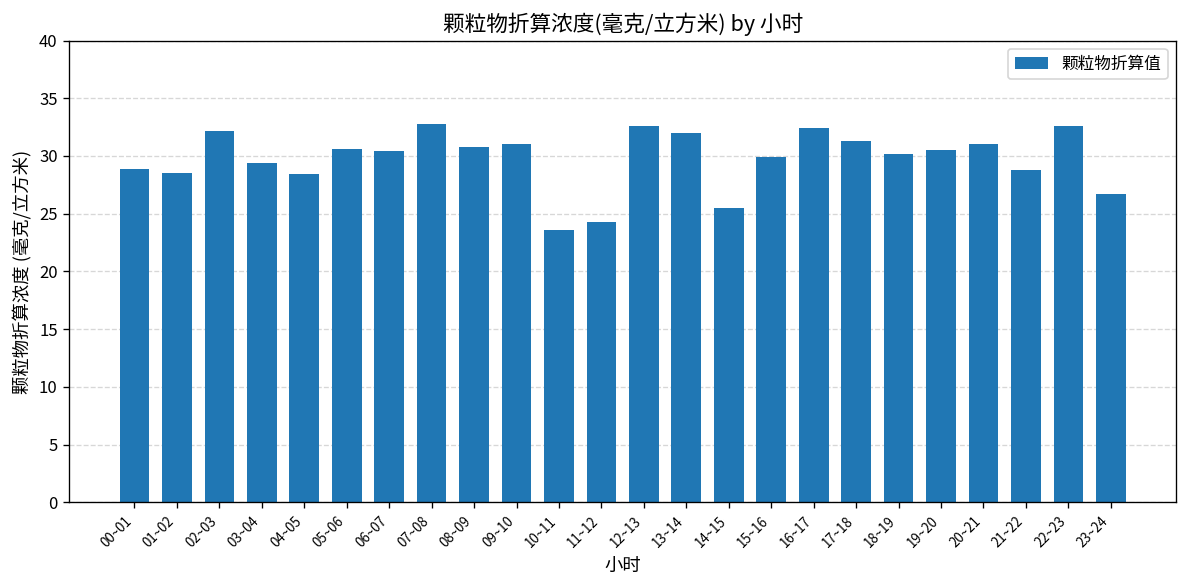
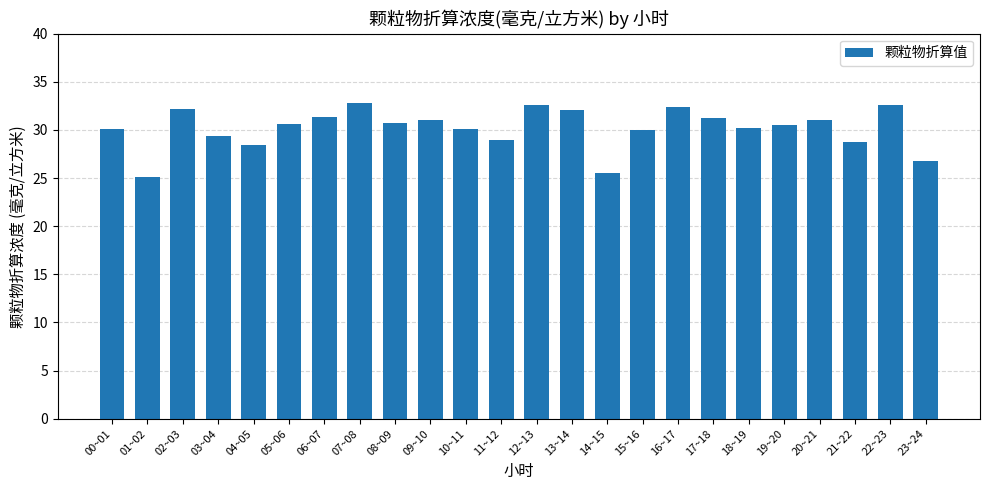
  {
-   "00~01": 29,
-   "01~02": 29,
+   "00~01": 30,
+   "01~02": 25,
    "02~03": 32,
    "03~04": 29,
    "04~05": 28,
    "05~06": 31,
-   "06~07": 30,
+   "06~07": 31,
    "07~08": 33,
    "08~09": 31,
    "09~10": 31,
-   "10~11": 24,
-   "11~12": 24,
+   "10~11": 30,
+   "11~12": 29,
    "12~13": 33,
    "13~14": 32,
    "14~15": 26,
    "15~16": 30,
    "16~17": 32,
    "17~18": 31,
    "18~19": 30,
    "19~20": 31,
    "20~21": 31,
    "21~22": 29,
    "22~23": 33,
    "23~24": 27
  }
